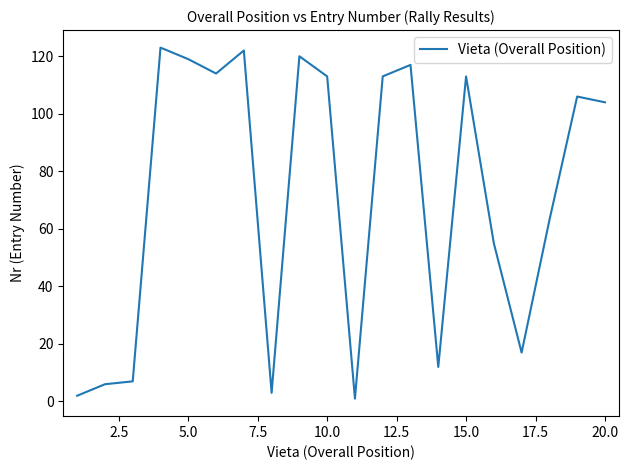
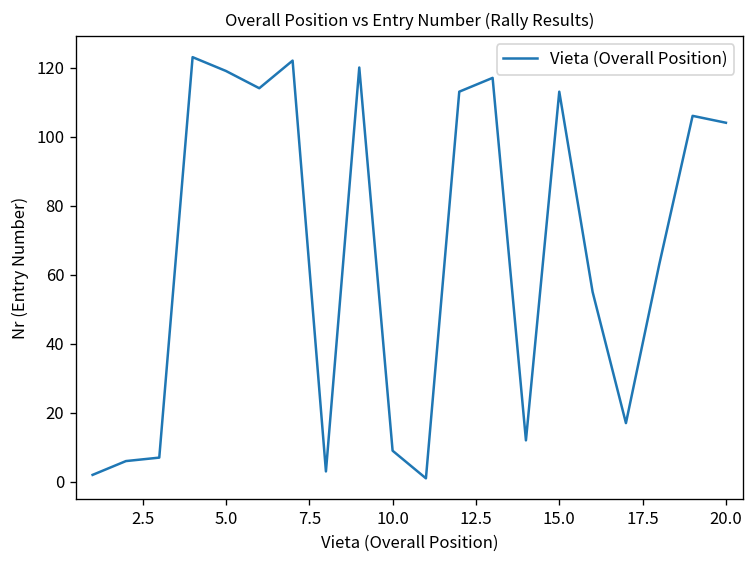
  {
    "5.0": 119,
-   "10.0": 113,
+   "10.0": 9,
    "15.0": 113,
    "20.0": 104
  }
